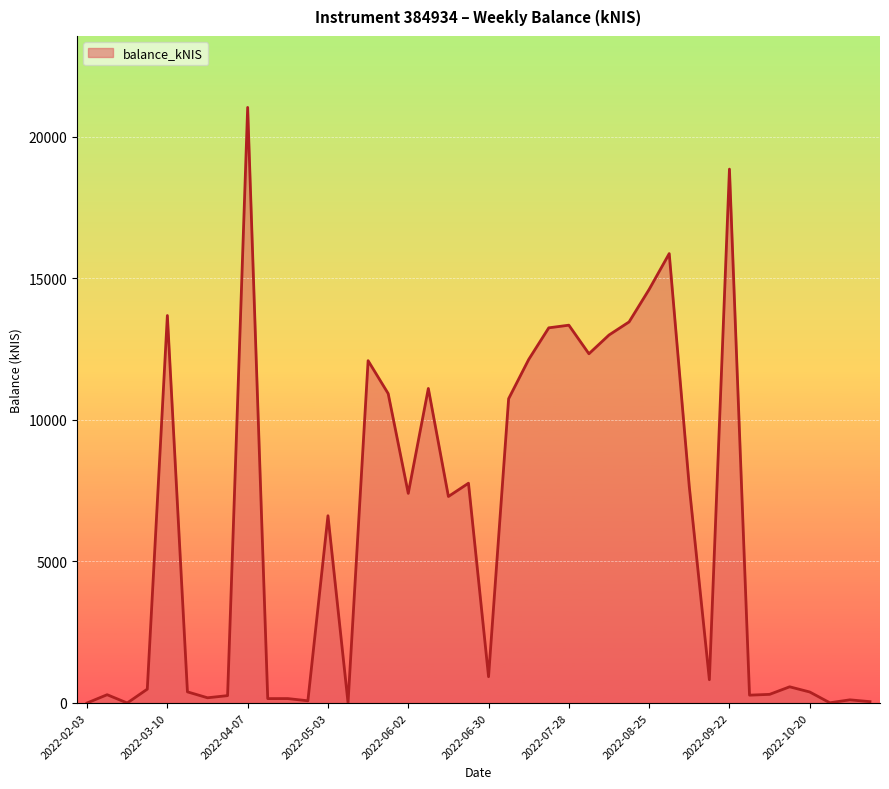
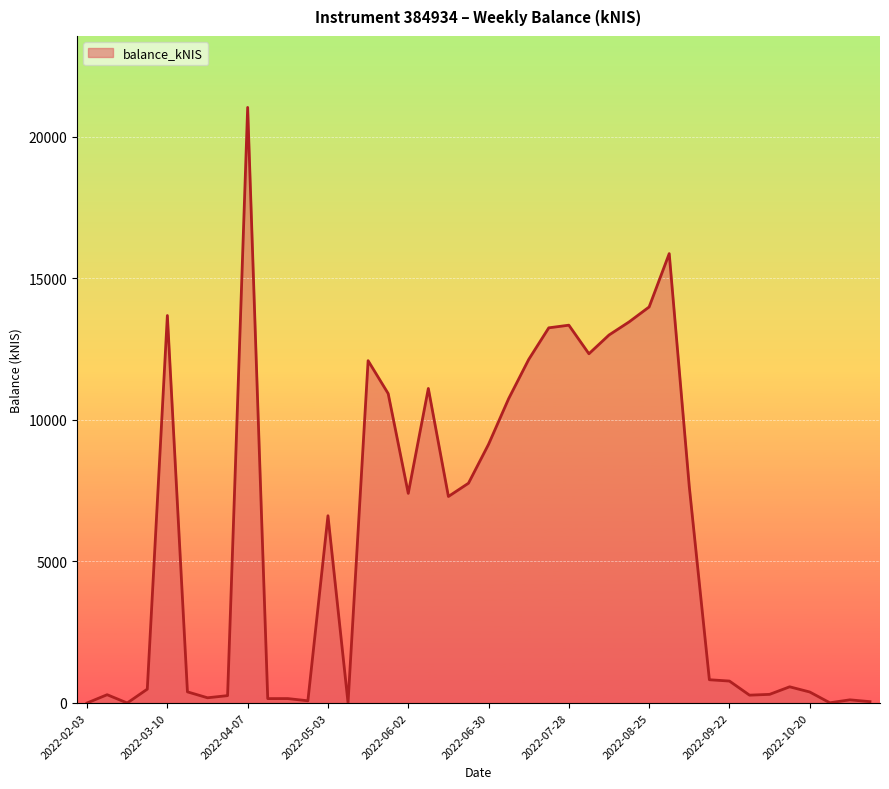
  {
    "2022-02-03": 0,
    "2022-03-10": 13700,
    "2022-04-07": 21000,
    "2022-05-03": 6600,
    "2022-06-02": 7400,
-   "2022-06-30": 900,
+   "2022-06-30": 9100,
    "2022-07-28": 13300,
-   "2022-08-25": 14600,
-   "2022-09-22": 18900,
+   "2022-08-25": 14000,
+   "2022-09-22": 800,
    "2022-10-20": 400
  }
